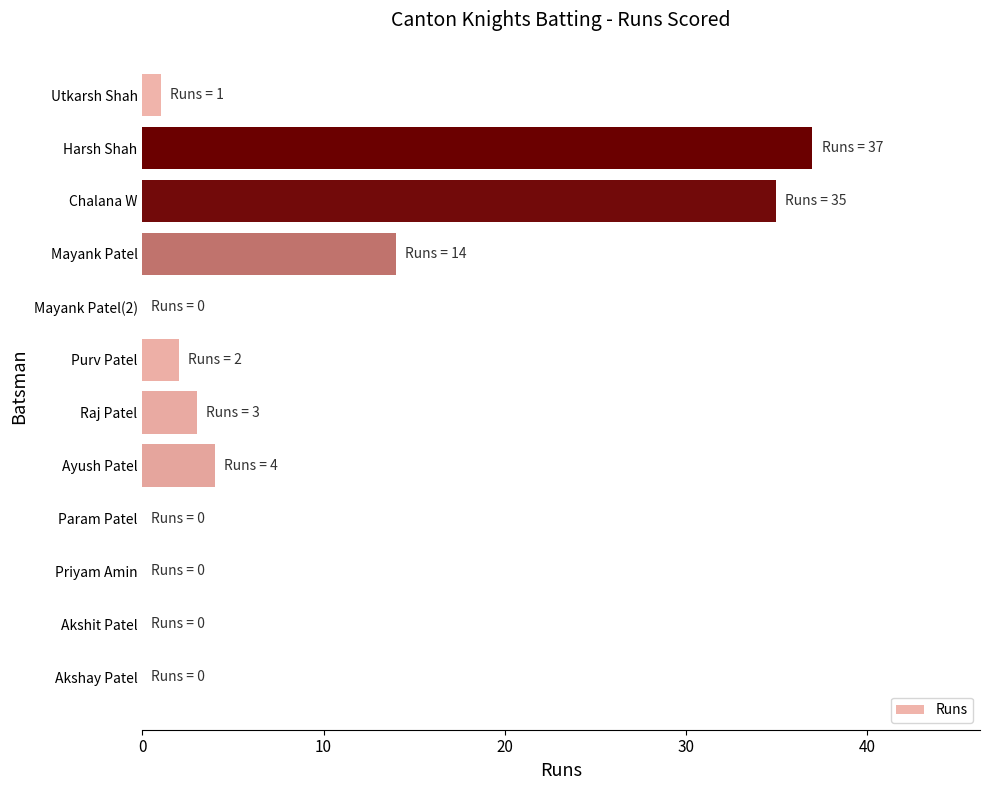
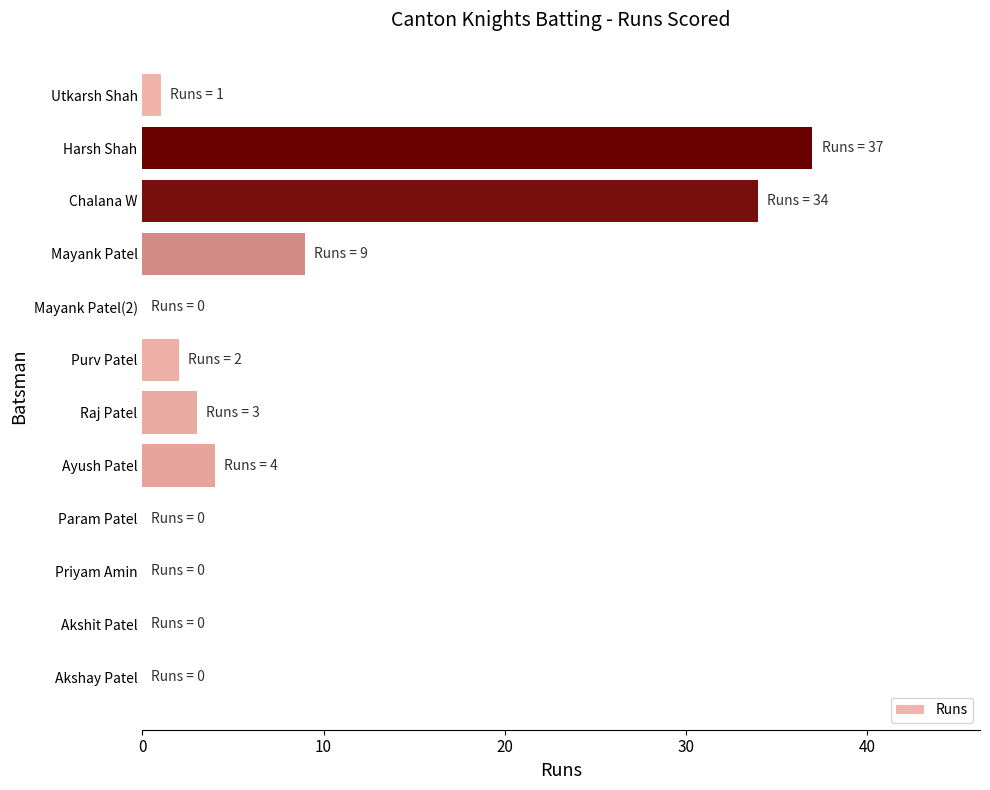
  {
    "Utkarsh Shah": 1,
    "Harsh Shah": 37,
-   "Chalana W": 35,
-   "Mayank Patel": 14,
+   "Chalana W": 34,
+   "Mayank Patel": 9,
    "Mayank Patel(2)": 0,
    "Purv Patel": 2,
    "Raj Patel": 3,
    "Ayush Patel": 4,
    "Param Patel": 0,
    "Priyam Amin": 0,
    "Akshit Patel": 0,
    "Akshay Patel": 0
  }
